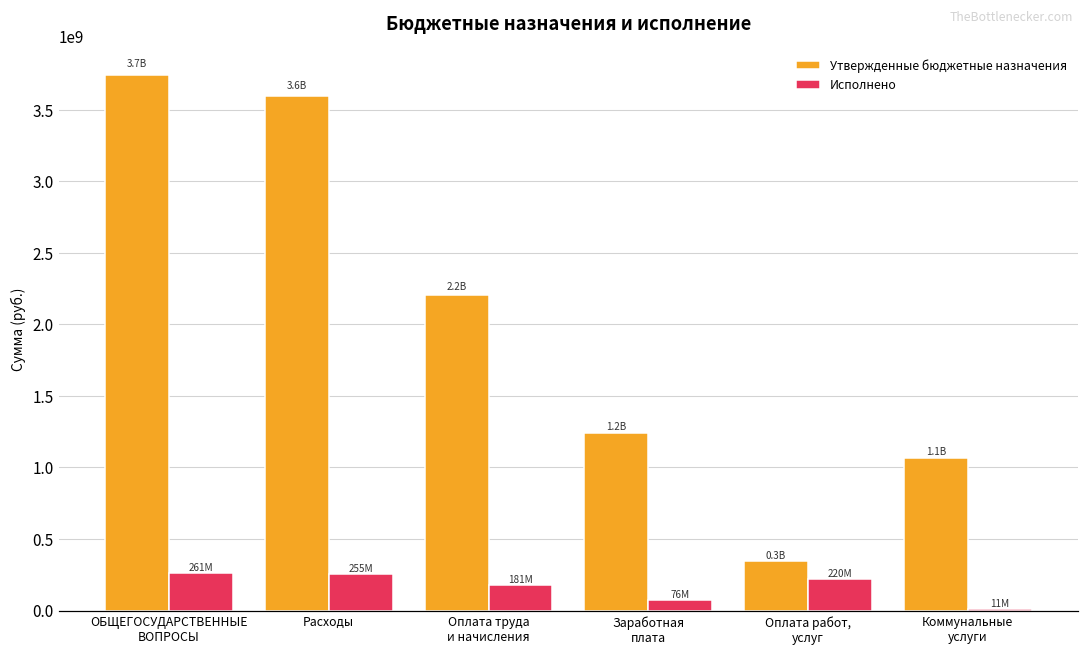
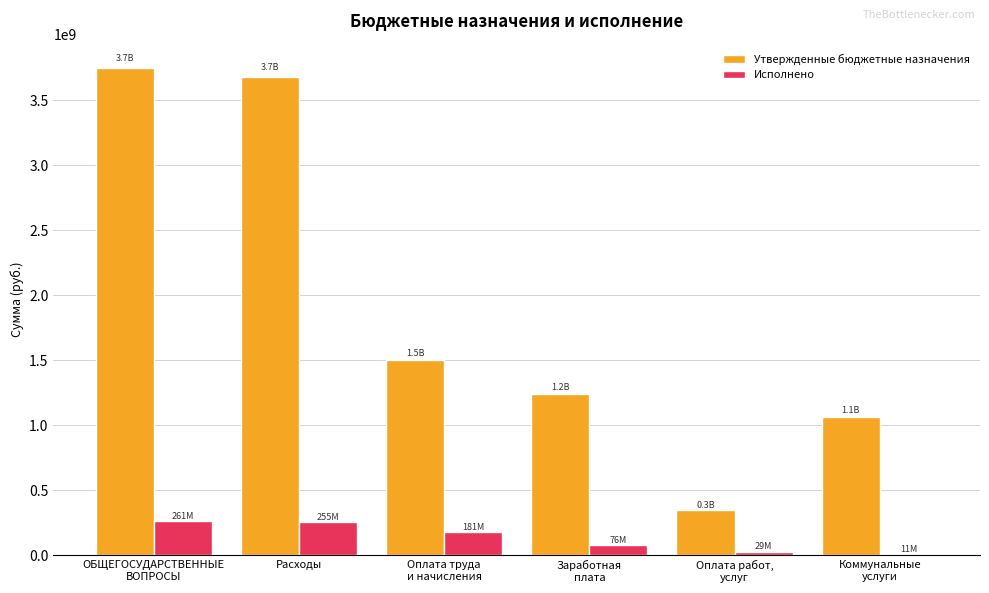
  {
    "Утвержденные бюджетные назначения": {
      "ОБЩЕГОСУДАРСТВЕННЫЕ ВОПРОСЫ": "3.7B",
-     "Расходы": "3.6B",
-     "Оплата труда и начисления": "2.2B",
+     "Расходы": "3.7B",
+     "Оплата труда и начисления": "1.5B",
      "Заработная плата": "1.2B",
      "Оплата работ, услуг": "0.3B",
      "Коммунальные услуги": "1.1B"
    },
    "Исполнено": {
      "ОБЩЕГОСУДАРСТВЕННЫЕ ВОПРОСЫ": "261M",
      "Расходы": "255M",
      "Оплата труда и начисления": "181M",
      "Заработная плата": "76M",
-     "Оплата работ, услуг": "220M",
+     "Оплата работ, услуг": "29M",
      "Коммунальные услуги": "11M"
    }
  }
